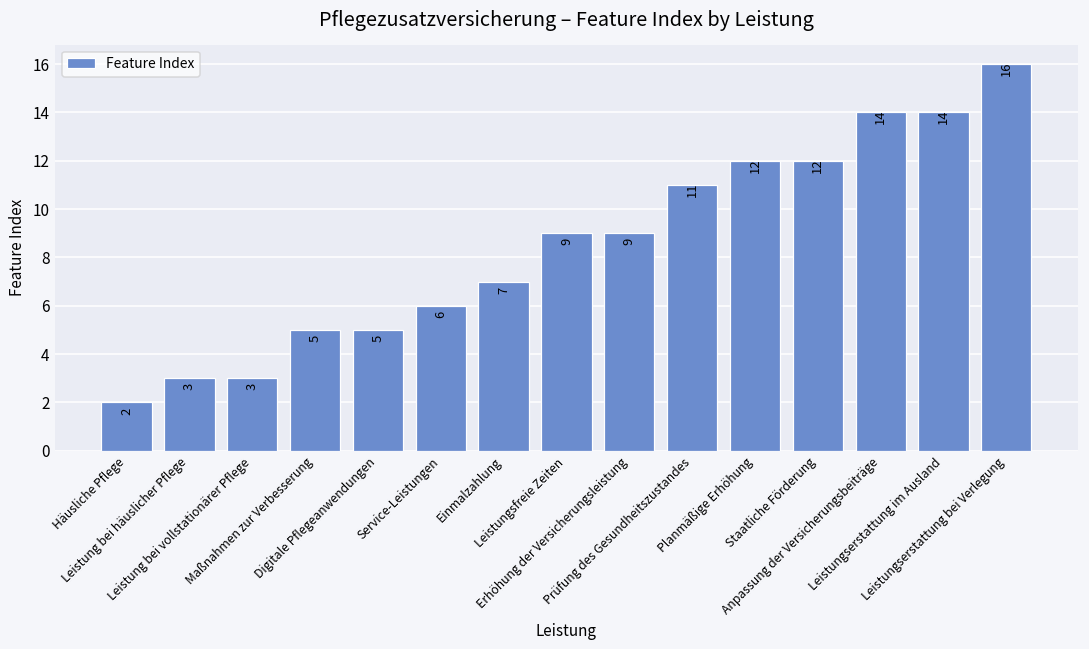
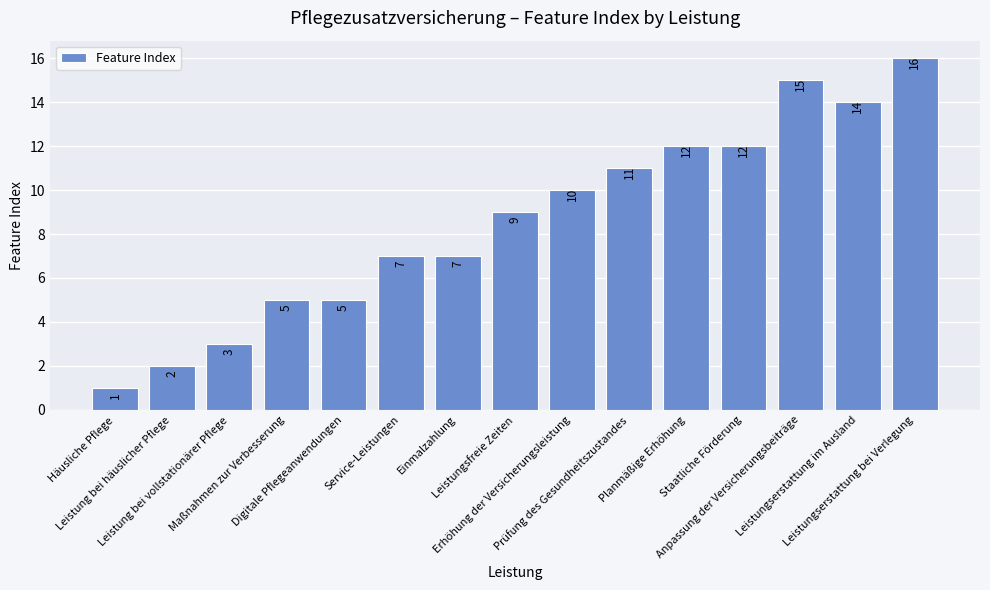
  {
-   "Häusliche Pflege": 2,
-   "Leistung bei häuslicher Pflege": 3,
+   "Häusliche Pflege": 1,
+   "Leistung bei häuslicher Pflege": 2,
    "Leistung bei vollstationärer Pflege": 3,
    "Maßnahmen zur Verbesserung": 5,
    "Digitale Pflegeanwendungen": 5,
-   "Service-Leistungen": 6,
+   "Service-Leistungen": 7,
    "Einmalzahlung": 7,
    "Leistungsfreie Zeiten": 9,
-   "Erhöhung der Versicherungsleistung": 9,
+   "Erhöhung der Versicherungsleistung": 10,
    "Prüfung des Gesundheitszustandes": 11,
    "Planmäßige Erhöhung": 12,
    "Staatliche Förderung": 12,
-   "Anpassung der Versicherungsbeiträge": 14,
+   "Anpassung der Versicherungsbeiträge": 15,
    "Leistungserstattung im Ausland": 14,
    "Leistungserstattung bei Verlegung": 16
  }
